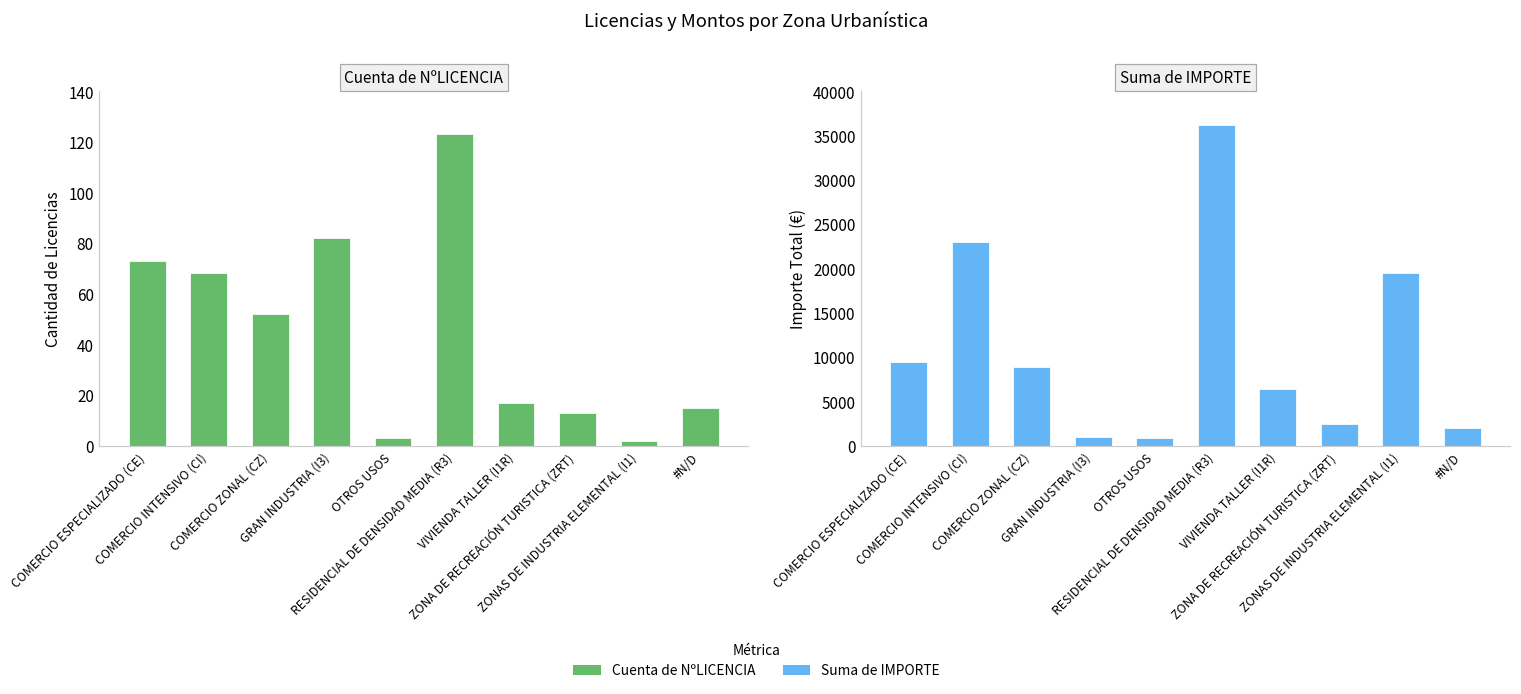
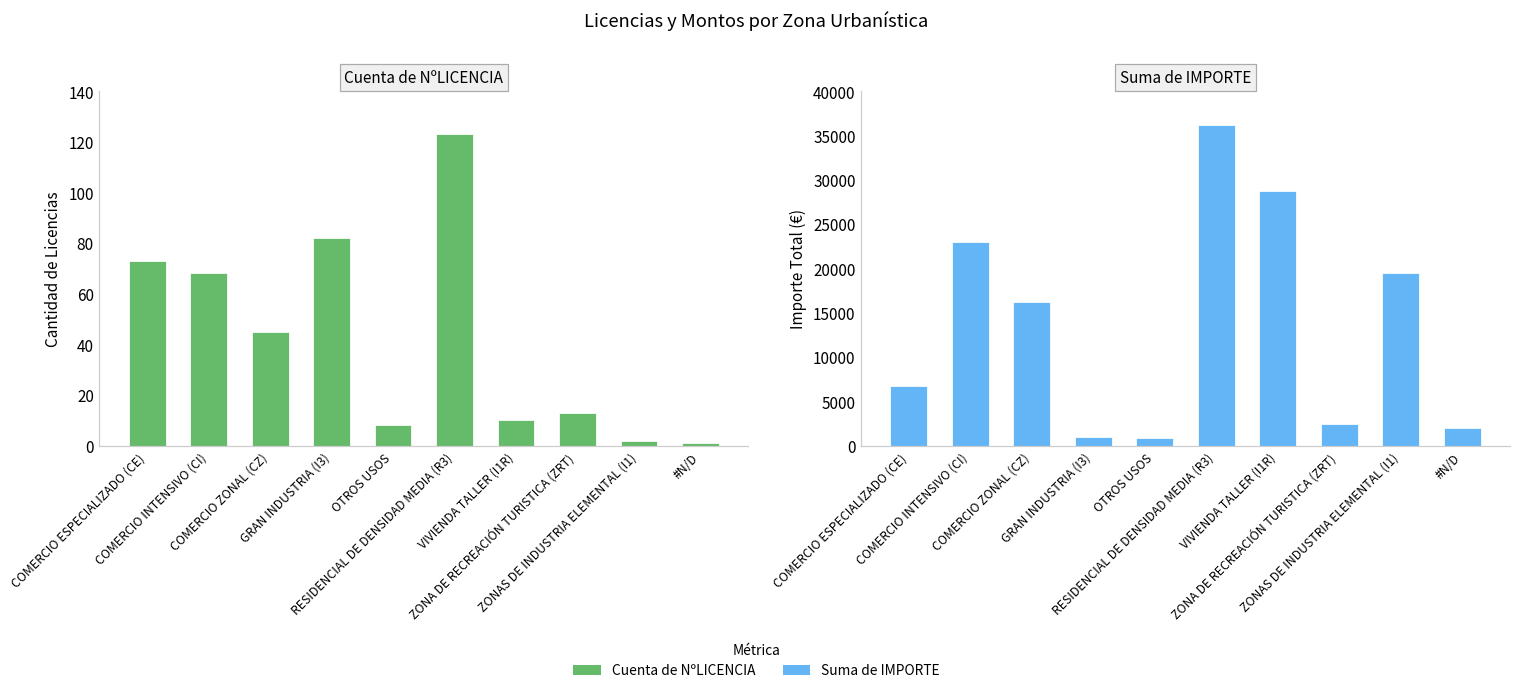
  {
    "Cuenta de NºLICENCIA": {
      "COMERCIO ESPECIALIZADO (CE)": 73,
      "COMERCIO INTENSIVO (CI)": 68,
-     "COMERCIO ZONAL (CZ)": 52,
+     "COMERCIO ZONAL (CZ)": 45,
      "GRAN INDUSTRIA (I3)": 82,
-     "OTROS USOS": 3,
+     "OTROS USOS": 8,
      "RESIDENCIAL DE DENSIDAD MEDIA (R3)": 123,
-     "VIVIENDA TALLER (I1R)": 17,
+     "VIVIENDA TALLER (I1R)": 10,
      "ZONA DE RECREACIÓN TURISTICA (ZRT)": 13,
      "ZONAS DE INDUSTRIA ELEMENTAL (I1)": 2,
-     "#N/D": 15
+     "#N/D": 1
    },
    "Suma de IMPORTE": {
-     "COMERCIO ESPECIALIZADO (CE)": 9000,
+     "COMERCIO ESPECIALIZADO (CE)": 7000,
      "COMERCIO INTENSIVO (CI)": 23000,
-     "COMERCIO ZONAL (CZ)": 9000,
+     "COMERCIO ZONAL (CZ)": 16000,
      "GRAN INDUSTRIA (I3)": 1000,
      "OTROS USOS": 1000,
      "RESIDENCIAL DE DENSIDAD MEDIA (R3)": 36000,
-     "VIVIENDA TALLER (I1R)": 6000,
+     "VIVIENDA TALLER (I1R)": 29000,
      "ZONA DE RECREACIÓN TURISTICA (ZRT)": 2000,
      "ZONAS DE INDUSTRIA ELEMENTAL (I1)": 19000,
      "#N/D": 2000
    }
  }
